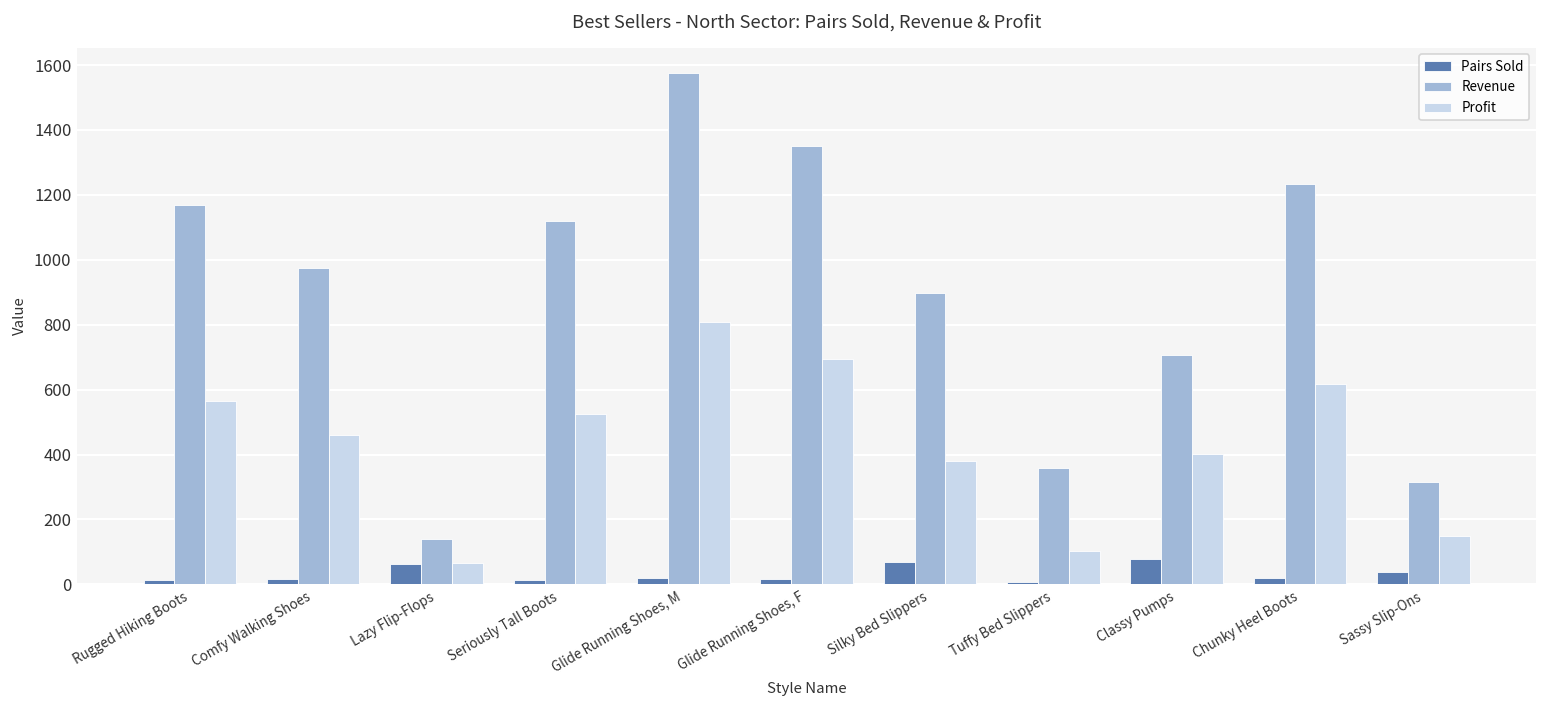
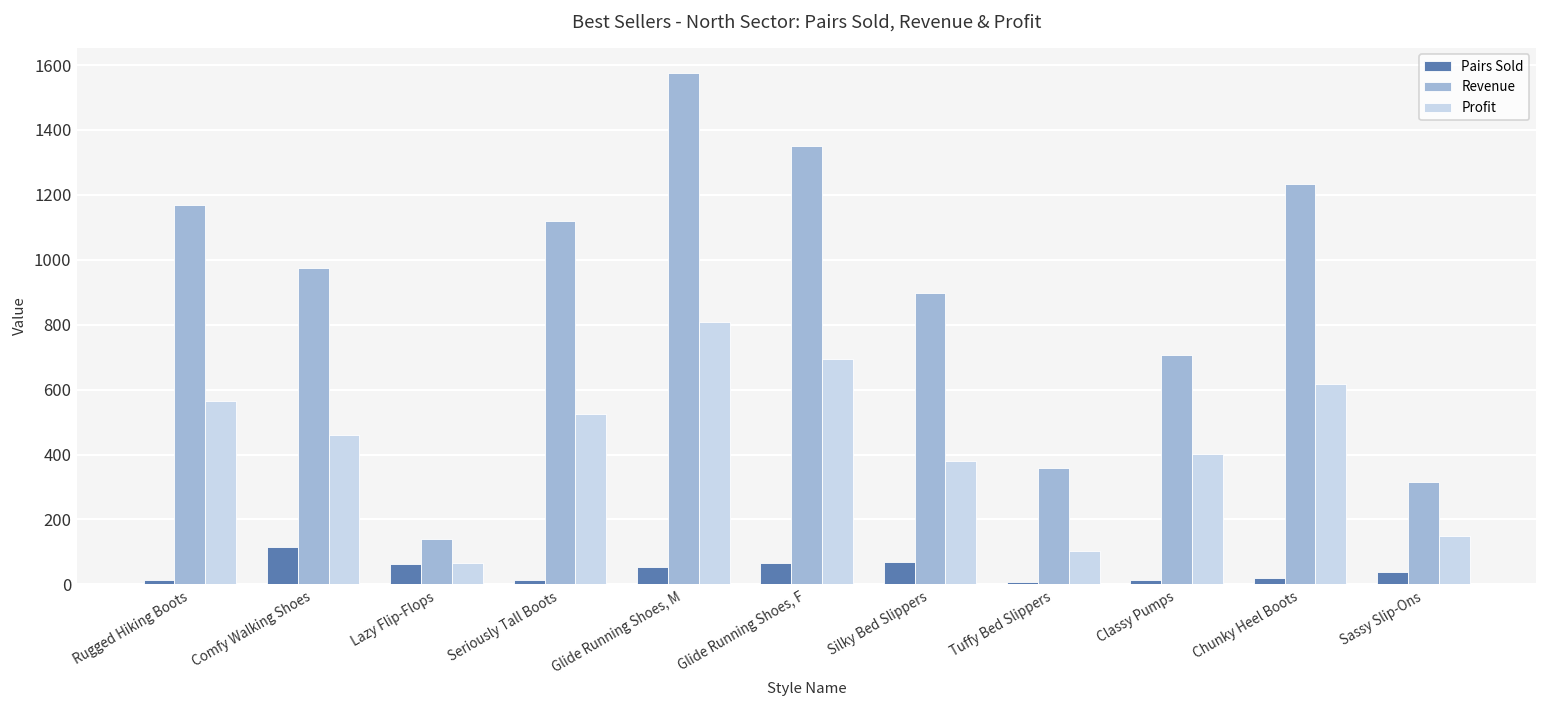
  {
    "Pairs Sold": {
      "Rugged Hiking Boots": 10,
-     "Comfy Walking Shoes": 20,
+     "Comfy Walking Shoes": 120,
      "Lazy Flip-Flops": 60,
      "Seriously Tall Boots": 10,
-     "Glide Running Shoes, M": 20,
-     "Glide Running Shoes, F": 20,
+     "Glide Running Shoes, M": 50,
+     "Glide Running Shoes, F": 70,
      "Silky Bed Slippers": 70,
-     "Classy Pumps": 80,
+     "Classy Pumps": 10,
      "Chunky Heel Boots": 20,
      "Sassy Slip-Ons": 40
    }
  }
